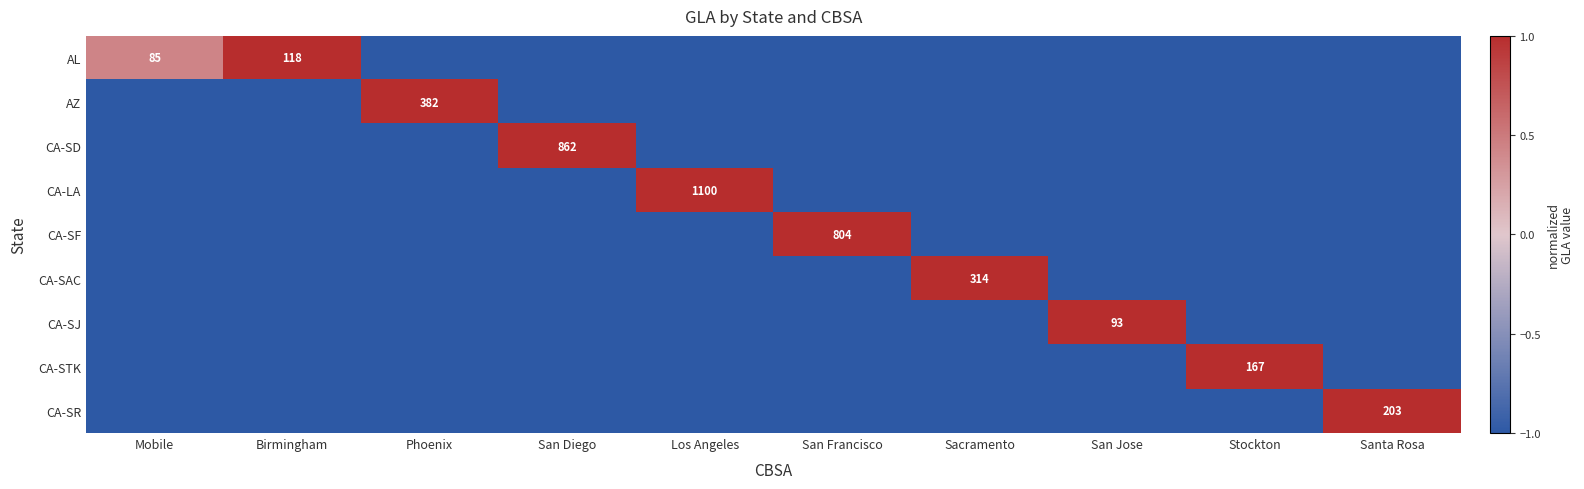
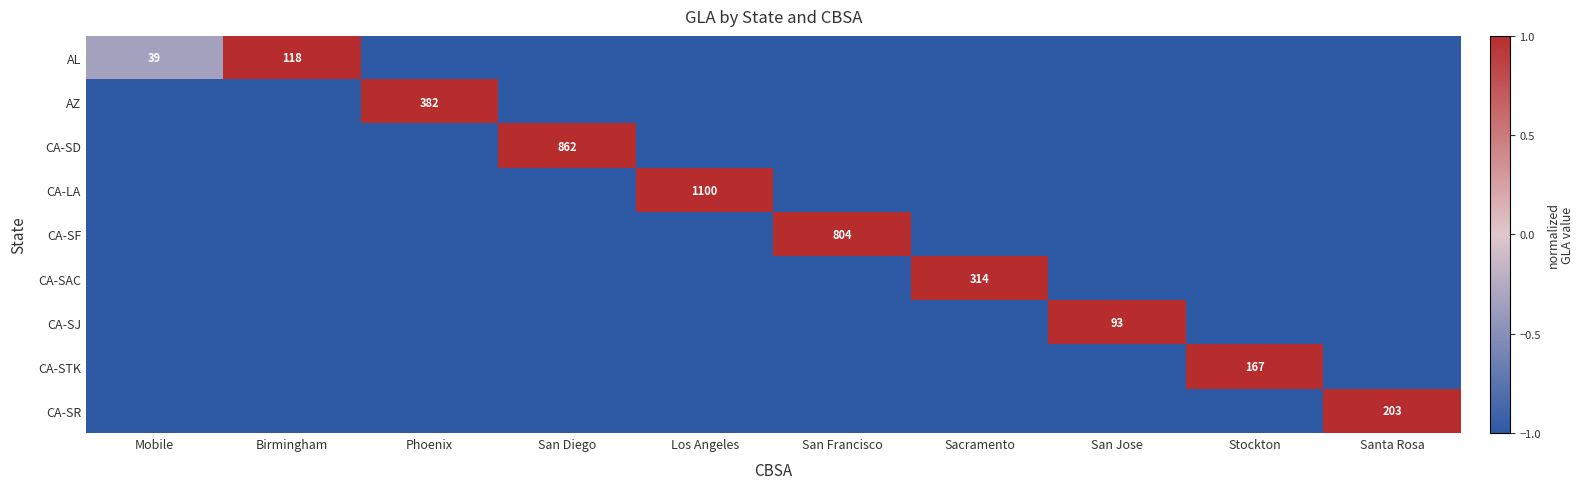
  {
    "AL": {
-     "Mobile": 85,
+     "Mobile": 39,
      "Birmingham": 118
    },
    "AZ": {
      "Phoenix": 382
    },
    "CA-SD": {
      "San Diego": 862
    },
    "CA-LA": {
      "Los Angeles": 1100
    },
    "CA-SF": {
      "San Francisco": 804
    },
    "CA-SAC": {
      "Sacramento": 314
    },
    "CA-SJ": {
      "San Jose": 93
    },
    "CA-STK": {
      "Stockton": 167
    },
    "CA-SR": {
      "Santa Rosa": 203
    }
  }
